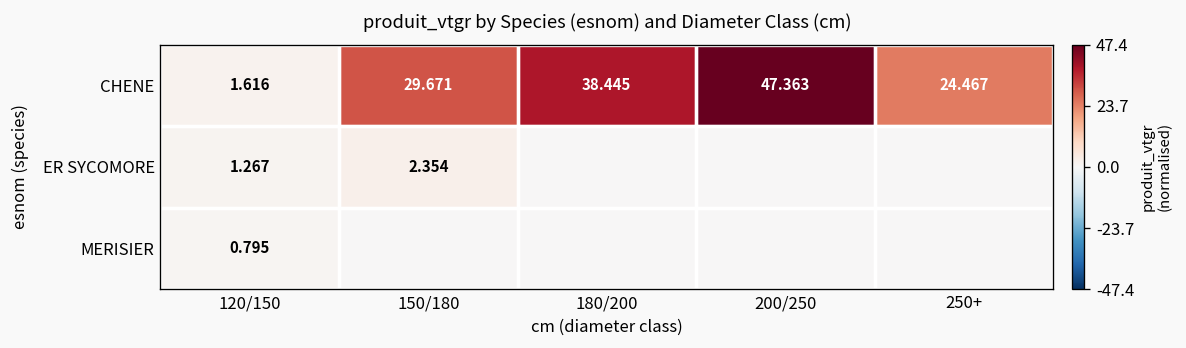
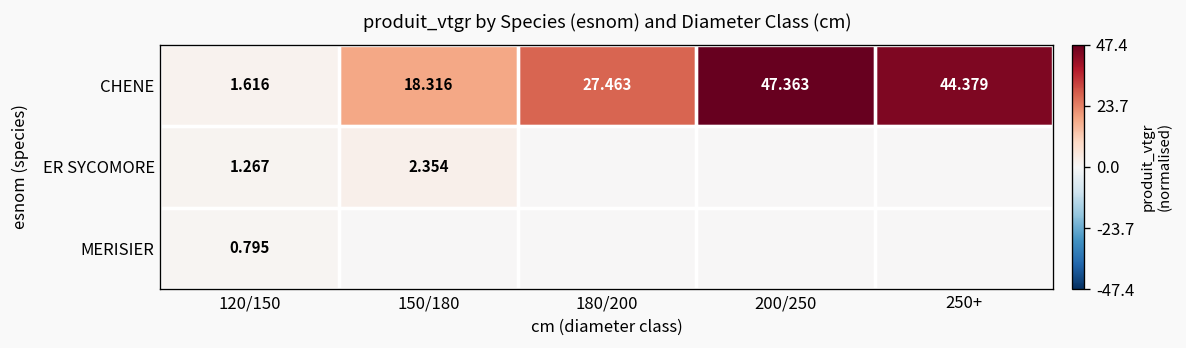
  {
    "CHENE": {
      "120/150": 1.616,
-     "150/180": 29.671,
-     "180/200": 38.445,
+     "150/180": 18.316,
+     "180/200": 27.463,
      "200/250": 47.363,
-     "250+": 24.467
+     "250+": 44.379
    },
    "ER SYCOMORE": {
      "120/150": 1.267,
      "150/180": 2.354
    },
    "MERISIER": {
      "120/150": 0.795
    }
  }
